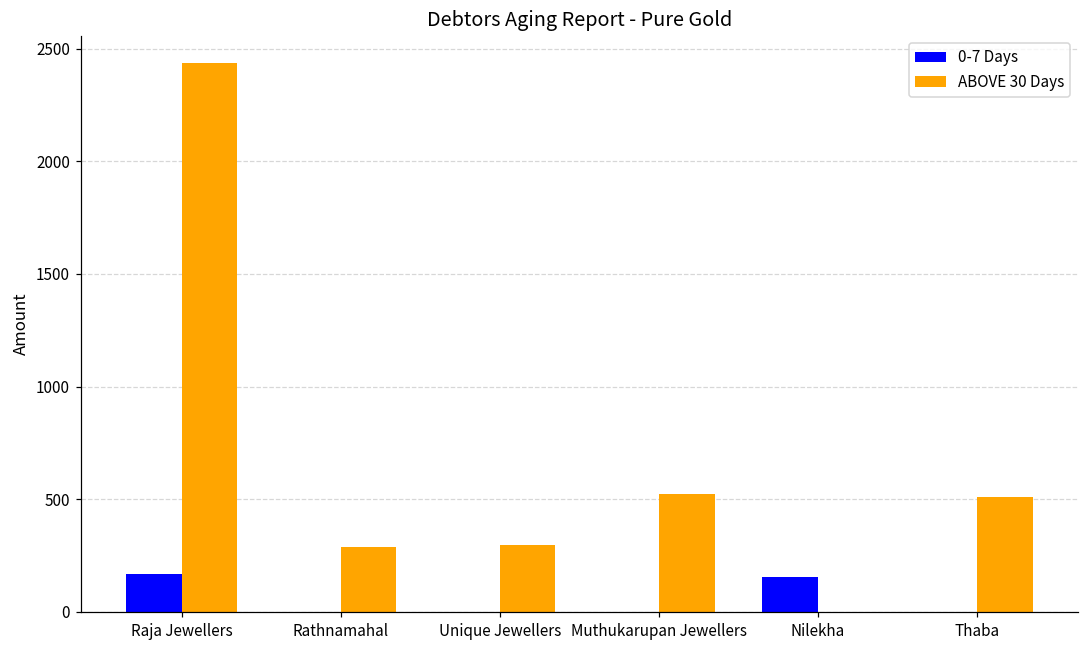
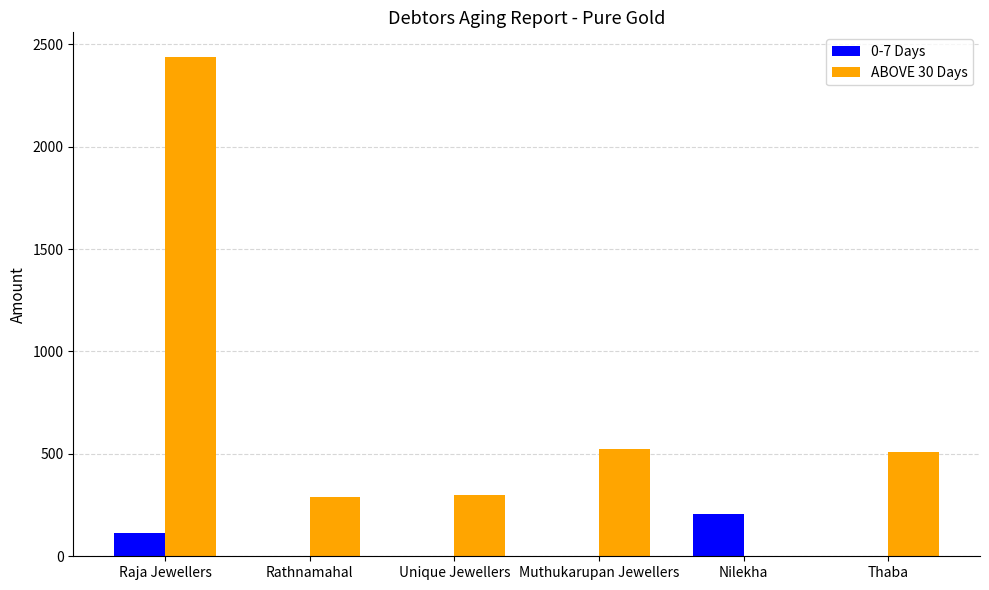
  {
    "0-7 Days": {
-     "Raja Jewellers": 170,
+     "Raja Jewellers": 120,
      "Rathnamahal": 0,
      "Unique Jewellers": 0,
      "Muthukarupan Jewellers": 0,
-     "Nilekha": 160,
+     "Nilekha": 210,
      "Thaba": 0
    },
    "ABOVE 30 Days": {
      "Raja Jewellers": 2440,
      "Rathnamahal": 290,
      "Unique Jewellers": 300,
      "Muthukarupan Jewellers": 520,
      "Nilekha": 0,
      "Thaba": 510
    }
  }
